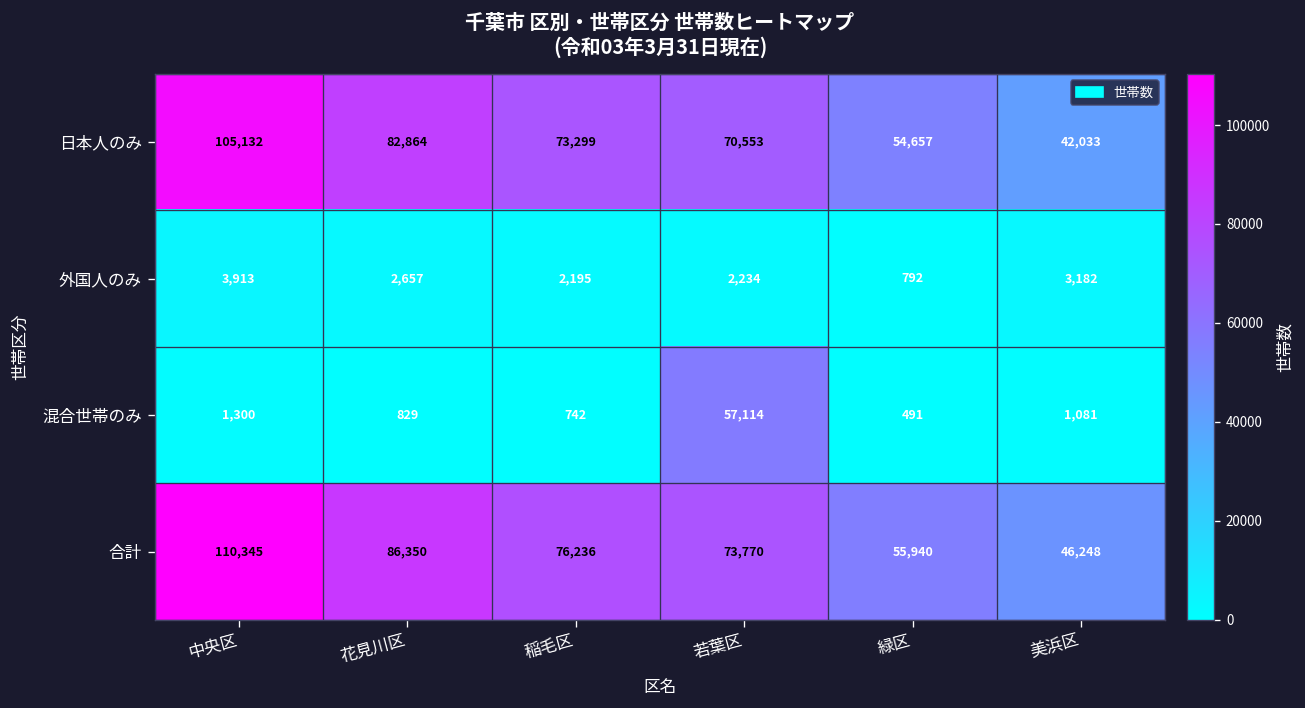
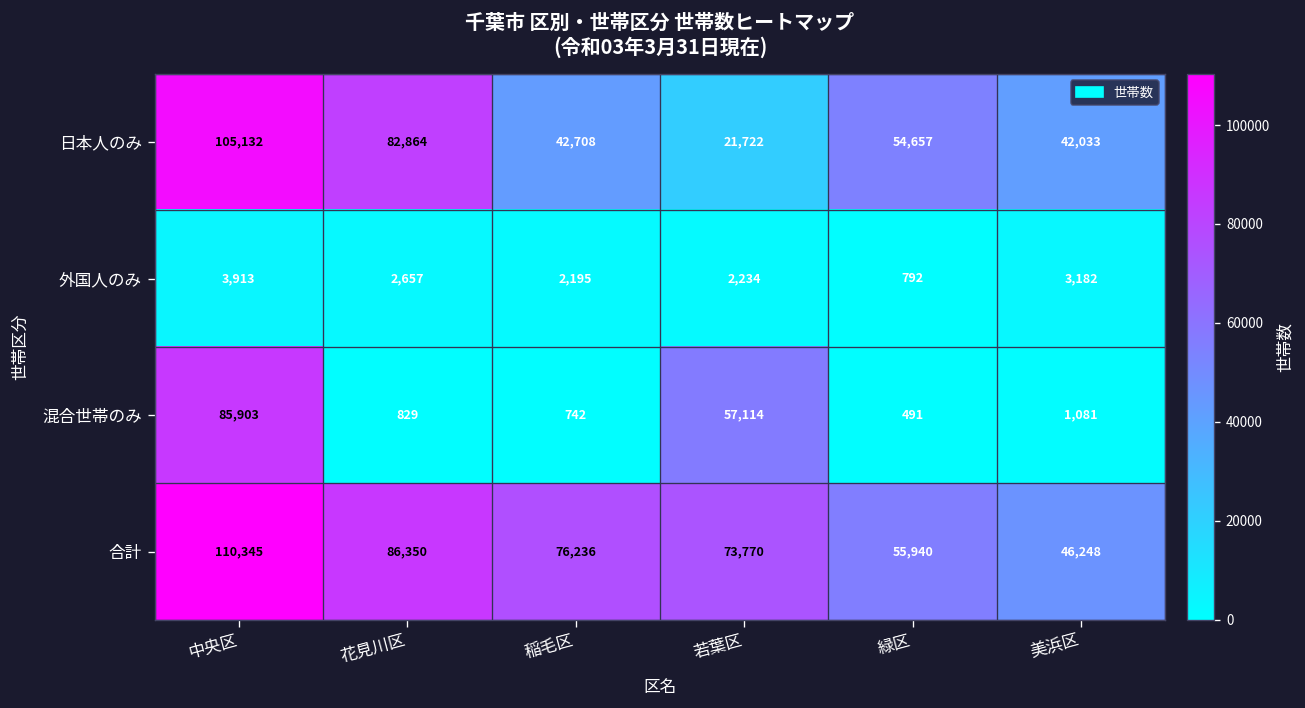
  {
    "日本人のみ": {
      "中央区": "105,132",
      "花見川区": "82,864",
-     "稲毛区": "73,299",
-     "若葉区": "70,553",
+     "稲毛区": "42,708",
+     "若葉区": "21,722",
      "緑区": "54,657",
      "美浜区": "42,033"
    },
    "外国人のみ": {
      "中央区": "3,913",
      "花見川区": "2,657",
      "稲毛区": "2,195",
      "若葉区": "2,234",
      "緑区": "792",
      "美浜区": "3,182"
    },
    "混合世帯のみ": {
-     "中央区": "1,300",
+     "中央区": "85,903",
      "花見川区": "829",
      "稲毛区": "742",
      "若葉区": "57,114",
      "緑区": "491",
      "美浜区": "1,081"
    },
    "合計": {
      "中央区": "110,345",
      "花見川区": "86,350",
      "稲毛区": "76,236",
      "若葉区": "73,770",
      "緑区": "55,940",
      "美浜区": "46,248"
    }
  }
